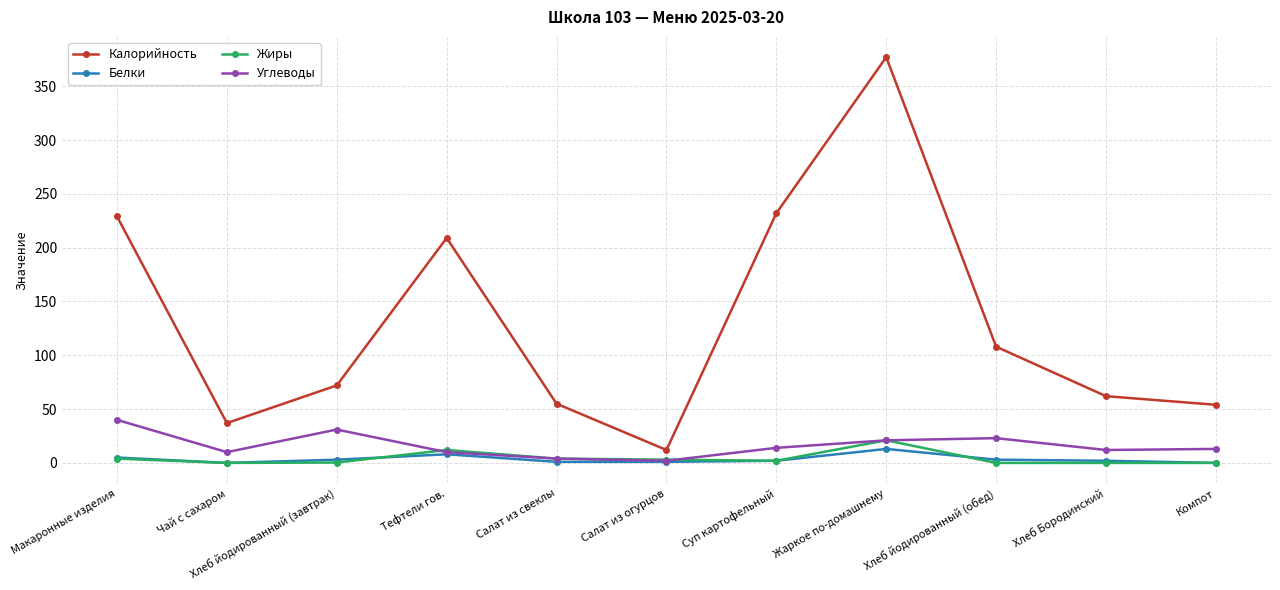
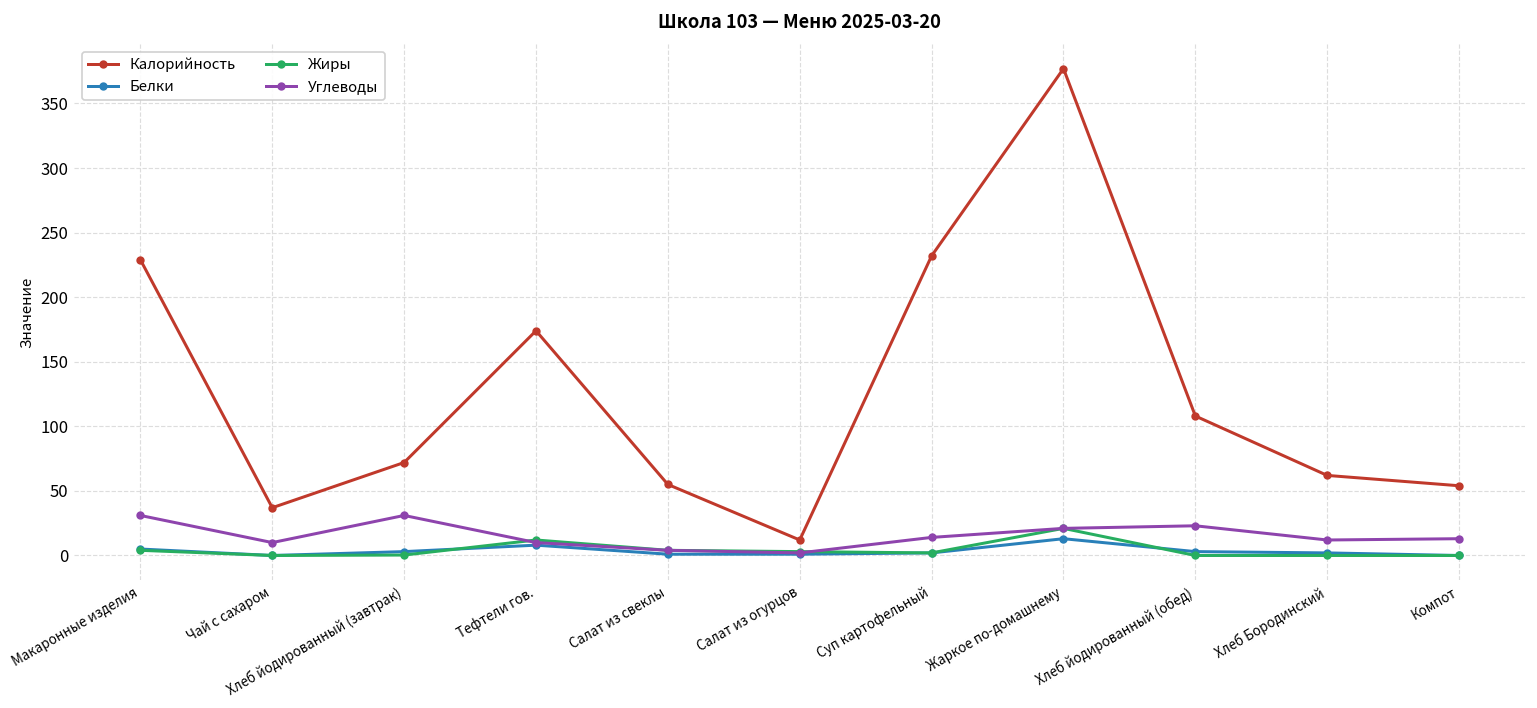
  {
    "Калорийность": {
      "Макаронные изделия": 229,
      "Чай с сахаром": 37,
      "Хлеб йодированный (завтрак)": 72,
-     "Тефтели гов.": 209,
+     "Тефтели гов.": 174,
      "Салат из свеклы": 55,
      "Салат из огурцов": 12,
      "Суп картофельный": 232,
      "Жаркое по-домашнему": 377,
      "Хлеб йодированный (обед)": 108,
      "Хлеб Бородинский": 62,
      "Компот": 54
    },
    "Белки": {
      "Хлеб йодированный (завтрак)": 3,
      "Салат из свеклы": 1,
      "Жаркое по-домашнему": 13,
      "Хлеб йодированный (обед)": 3
    },
    "Жиры": {
      "Хлеб йодированный (завтрак)": 0,
      "Хлеб йодированный (обед)": 0
    },
    "Углеводы": {
-     "Макаронные изделия": 40,
+     "Макаронные изделия": 31,
      "Чай с сахаром": 10,
      "Хлеб йодированный (завтрак)": 31,
      "Суп картофельный": 14,
      "Хлеб йодированный (обед)": 23,
      "Хлеб Бородинский": 12,
      "Компот": 13
    }
  }
